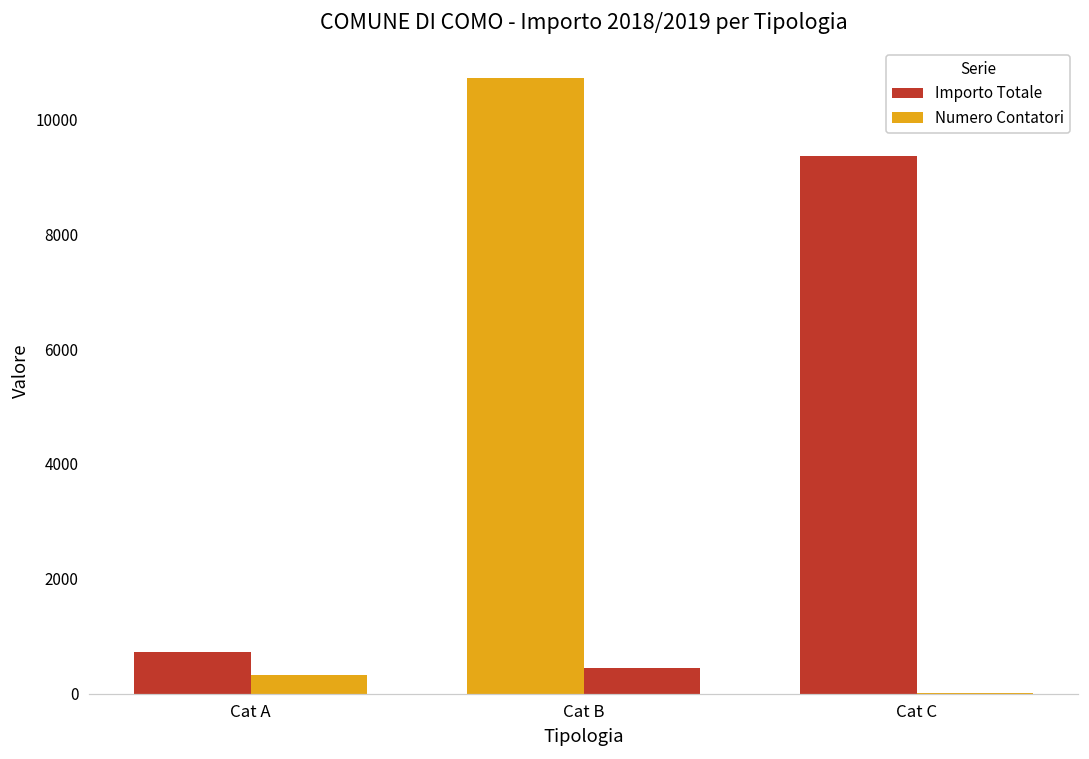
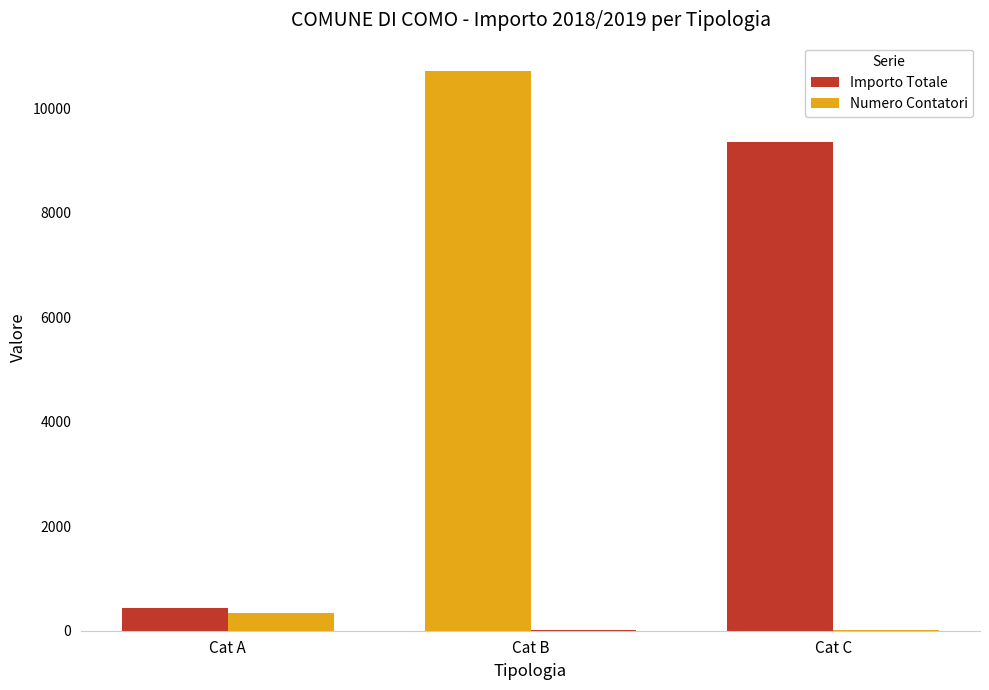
  {
    "Importo Totale": {
-     "Cat A": 700,
+     "Cat A": 400,
      "Cat B": 10700,
      "Cat C": 9400
    },
    "Numero Contatori": {
      "Cat A": 300,
-     "Cat B": 400
+     "Cat B": 0
    }
  }
